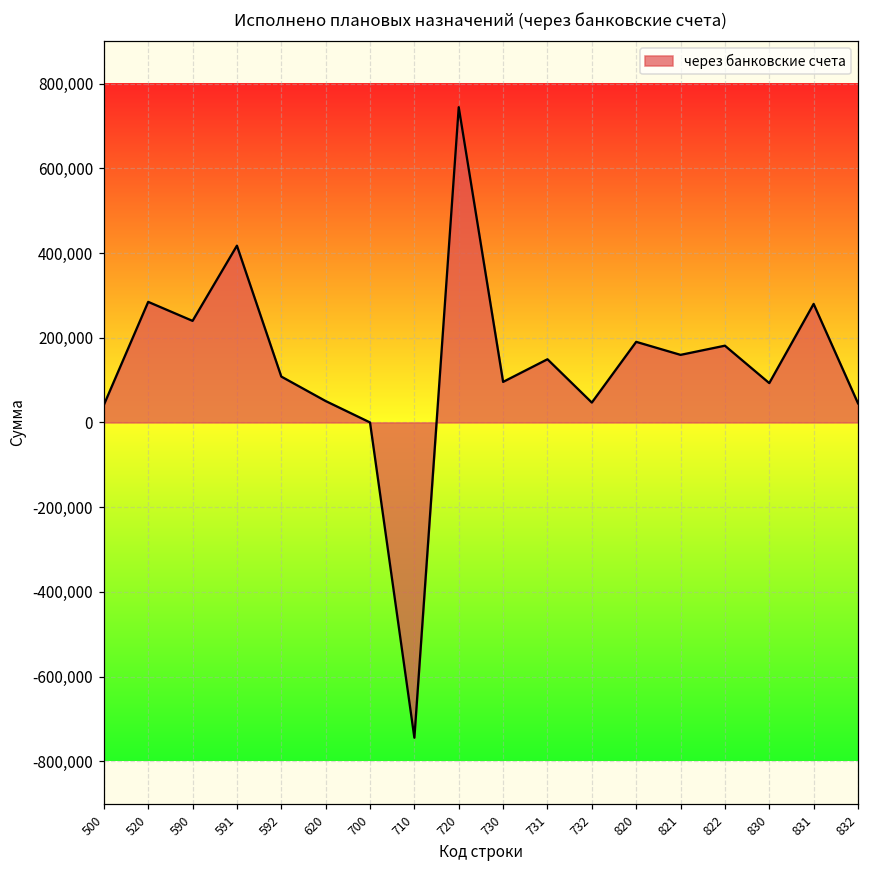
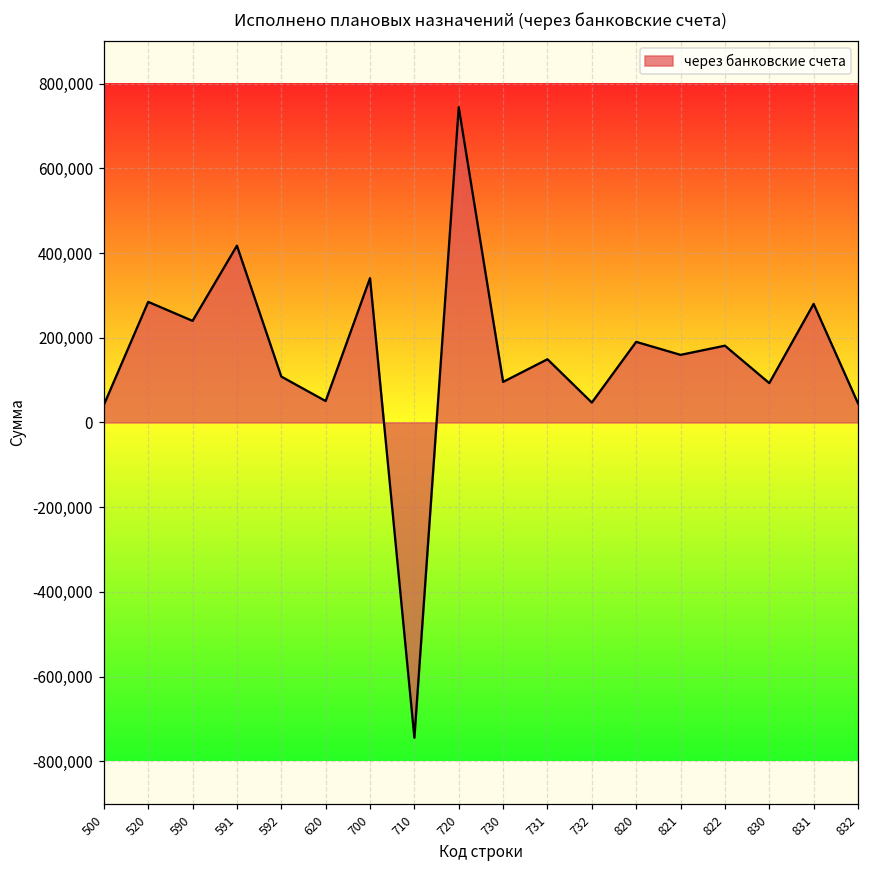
  {
    "через банковские счета": {
-     "700": "0"
+     "700": "340,000"
    }
  }
